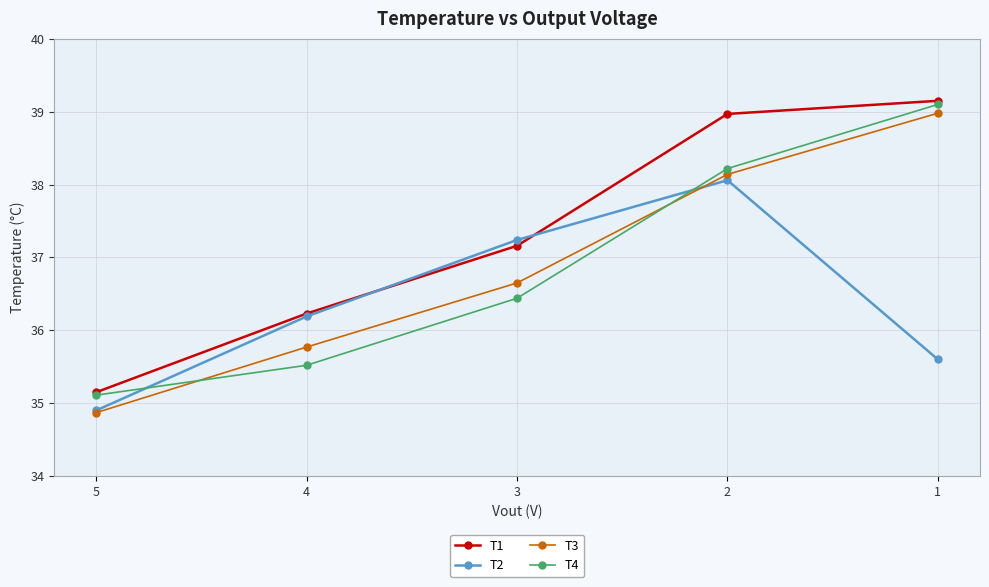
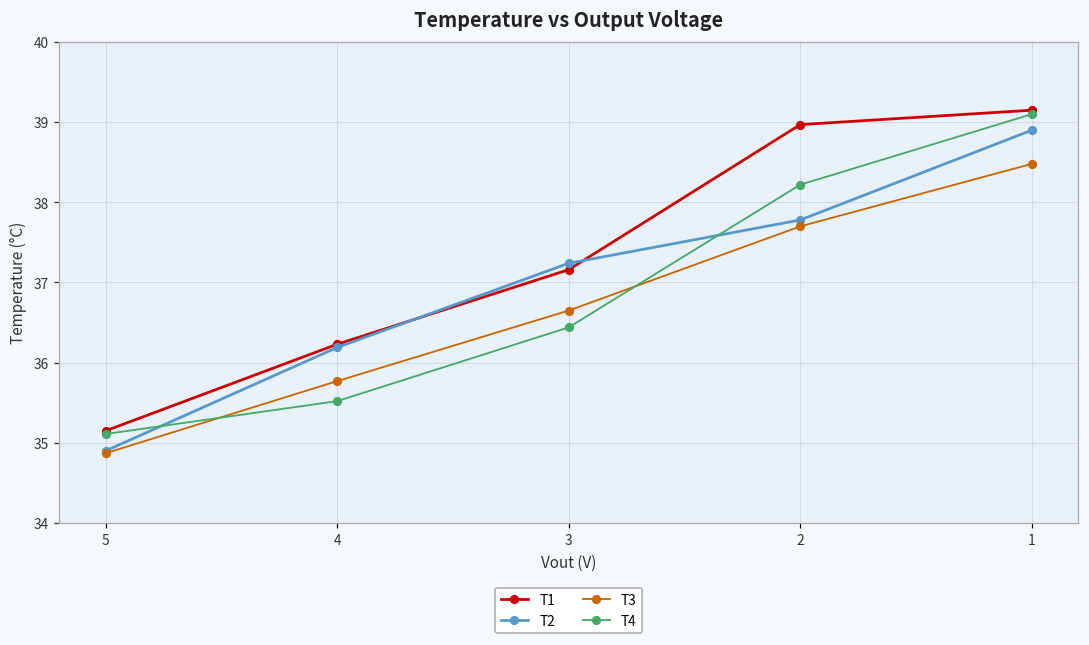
  {
    "T1": {
      "5": 35.2,
      "4": 36.2,
      "3": 37.2,
      "2": 39.0,
      "1": 39.2
    },
    "T2": {
      "4": 36.2,
      "3": 37.2,
-     "2": 38.1,
-     "1": 35.6
+     "2": 37.8,
+     "1": 38.9
    },
    "T3": {
      "4": 35.8,
      "3": 36.7,
-     "2": 38.1,
-     "1": 39.0
+     "2": 37.7,
+     "1": 38.5
    },
    "T4": {
      "5": 35.1,
      "4": 35.5,
      "3": 36.4,
      "2": 38.2,
      "1": 39.1
    }
  }
